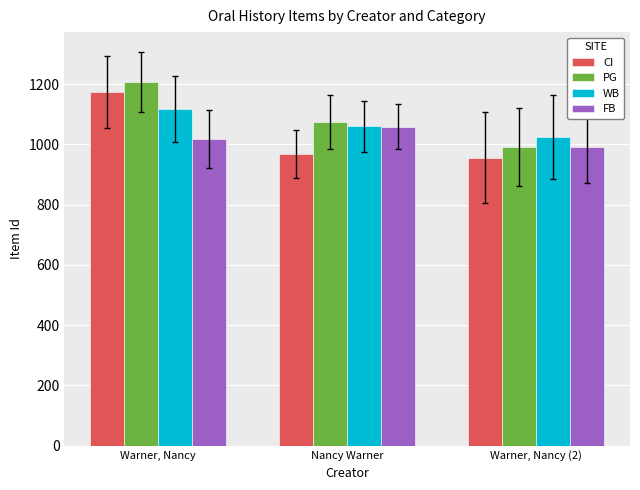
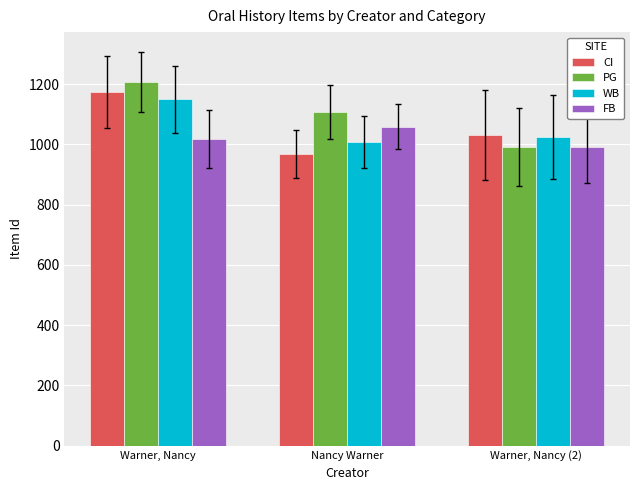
  {
    "CI": {
      "Warner, Nancy": 1170,
      "Nancy Warner": 970,
-     "Warner, Nancy (2)": 960
+     "Warner, Nancy (2)": 1030
    },
    "PG": {
      "Warner, Nancy": 1210,
-     "Nancy Warner": 1070,
+     "Nancy Warner": 1110,
      "Warner, Nancy (2)": 990
    },
    "WB": {
-     "Warner, Nancy": 1120,
-     "Nancy Warner": 1060,
+     "Warner, Nancy": 1150,
+     "Nancy Warner": 1010,
      "Warner, Nancy (2)": 1020
    },
    "FB": {
      "Warner, Nancy": 1020,
      "Nancy Warner": 1060,
      "Warner, Nancy (2)": 990
    }
  }
